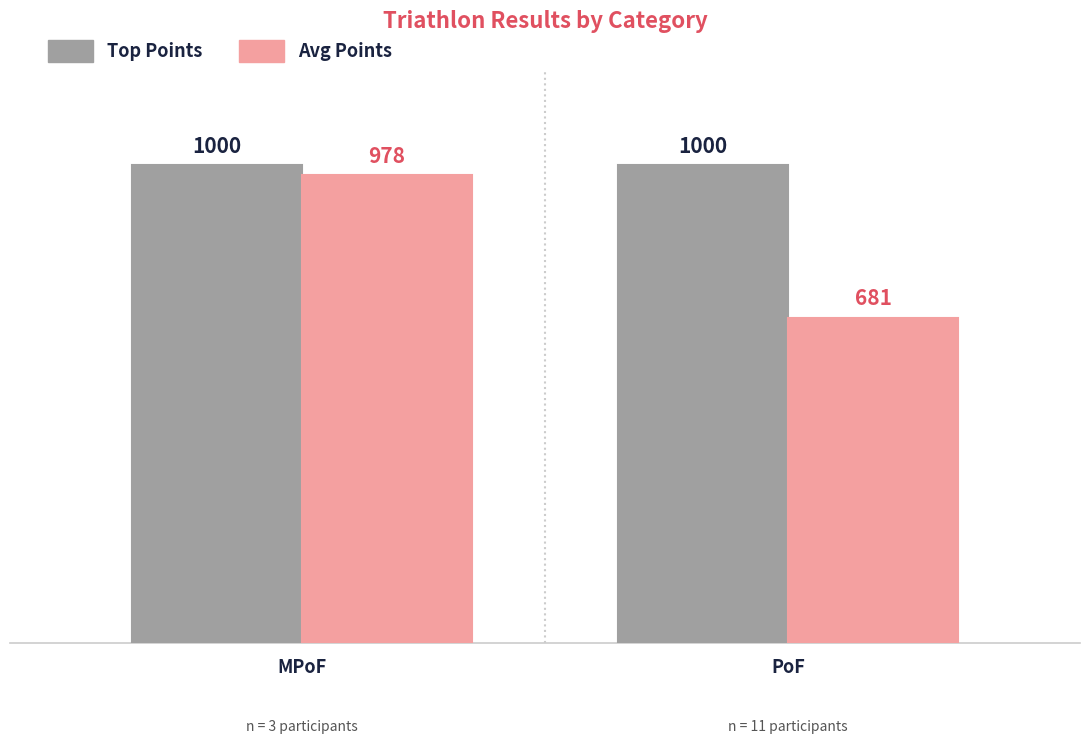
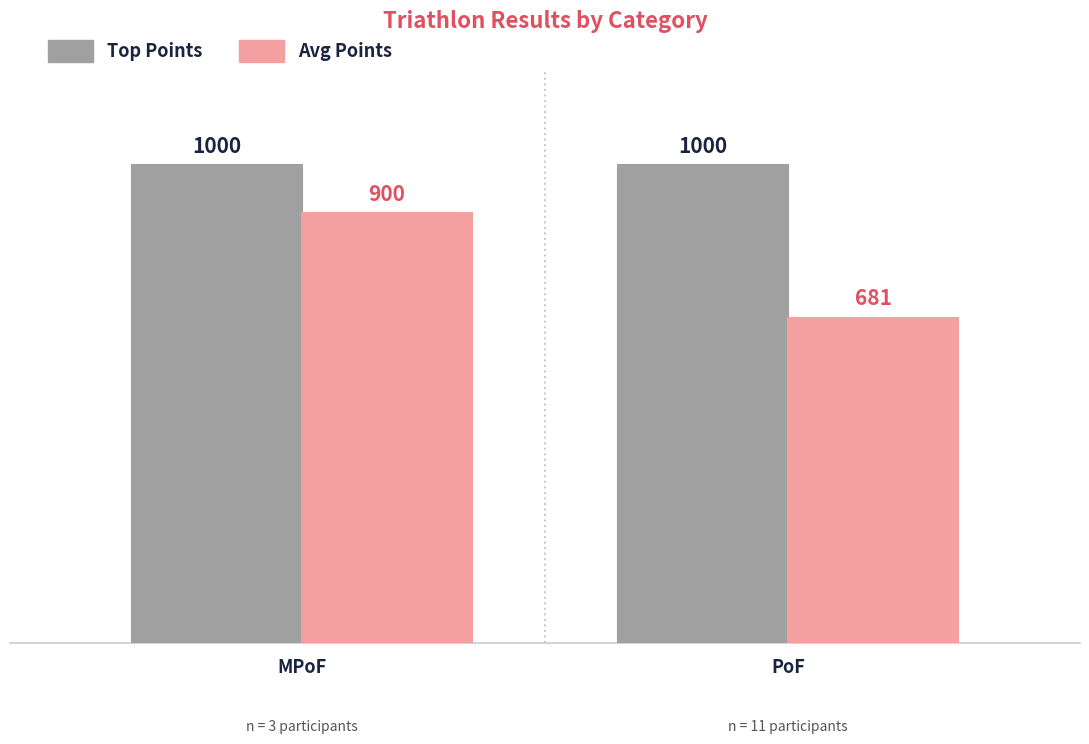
  {
    "Top Points": {
      "MPoF": 1000,
      "PoF": 1000
    },
    "Avg Points": {
-     "MPoF": 978,
+     "MPoF": 900,
      "PoF": 681
    }
  }
